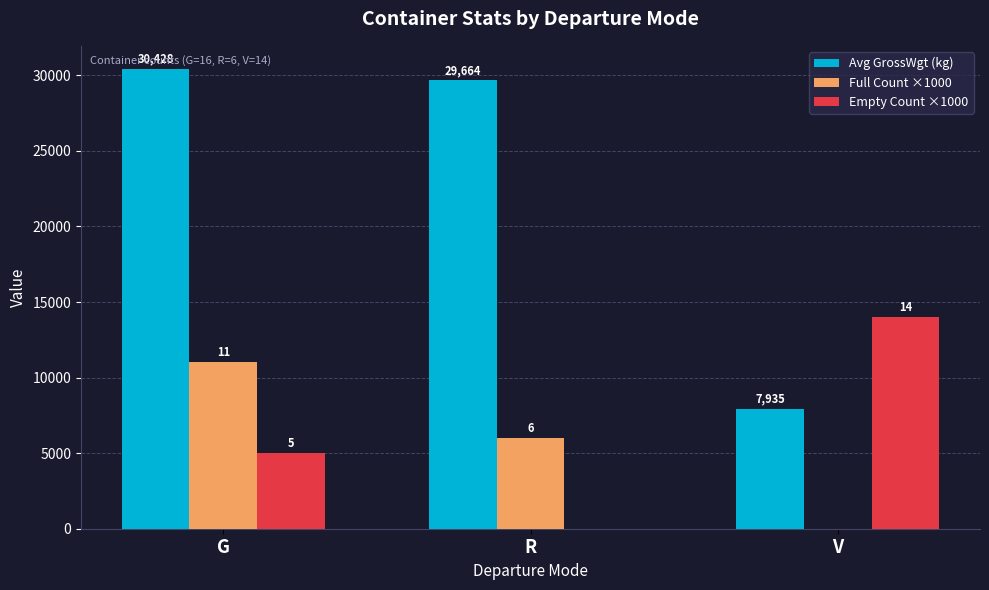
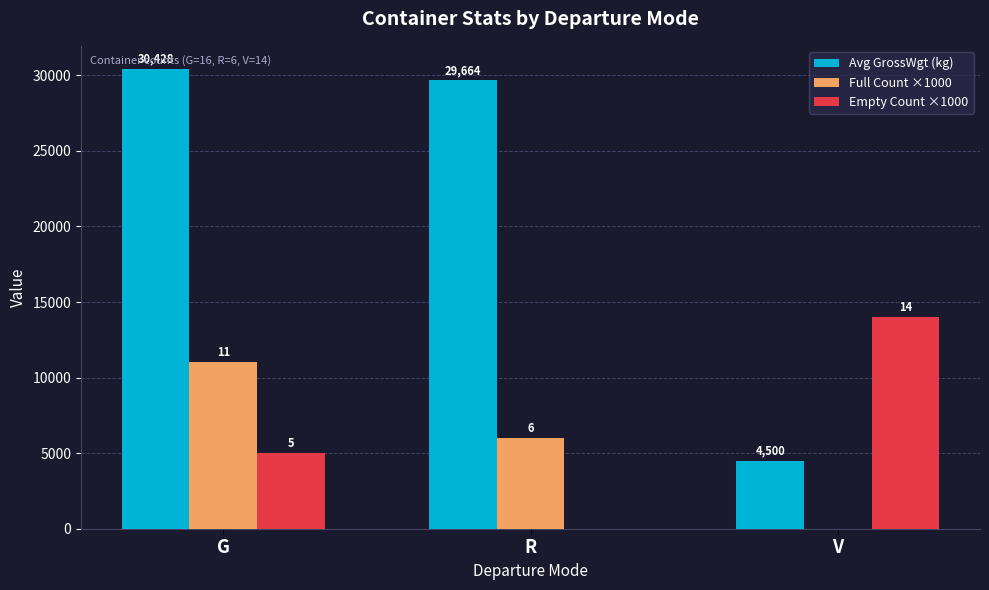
  {
    "Avg GrossWgt (kg)": {
      "R": "29,664",
-     "V": "7,935"
+     "V": "4,500"
    },
    "Full Count ×1000": {
      "V": "0"
    },
    "Empty Count ×1000": {
      "R": "0"
    }
  }
